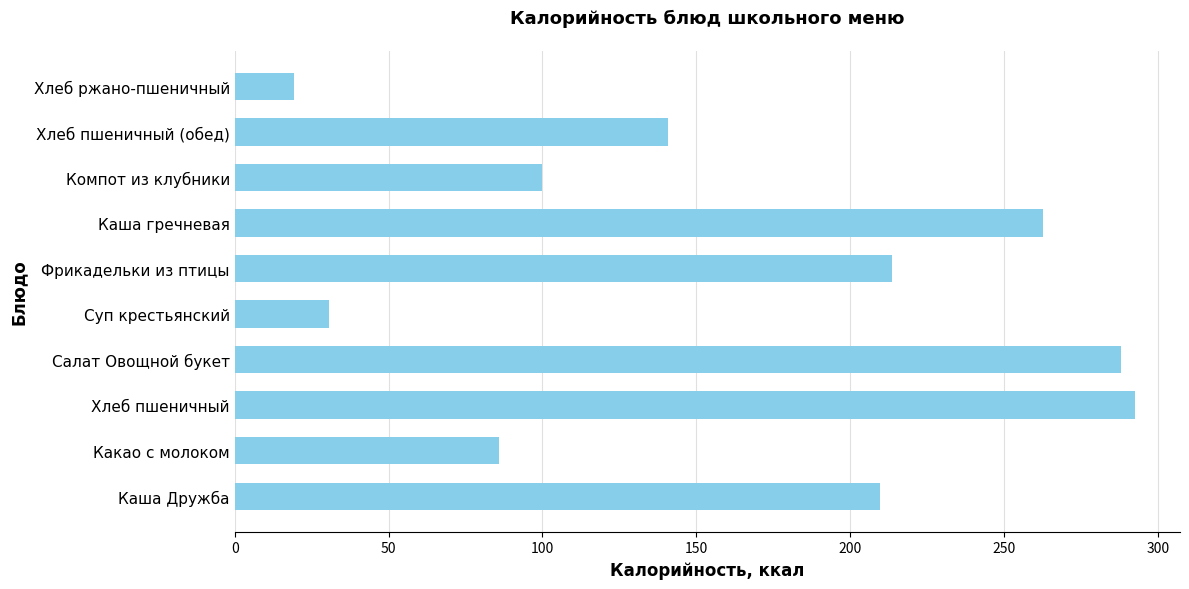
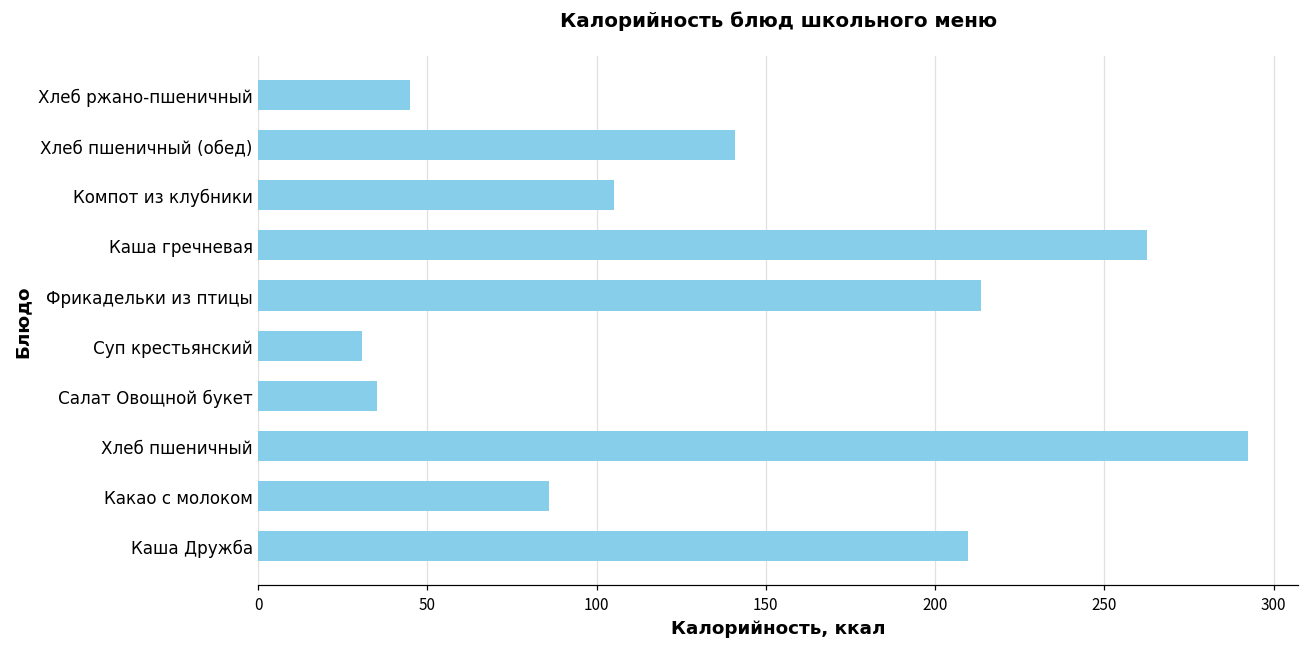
  {
-   "Хлеб ржано-пшеничный": 19,
+   "Хлеб ржано-пшеничный": 45,
    "Хлеб пшеничный (обед)": 141,
-   "Компот из клубники": 100,
+   "Компот из клубники": 105,
    "Каша гречневая": 263,
    "Фрикадельки из птицы": 214,
    "Суп крестьянский": 31,
-   "Салат Овощной букет": 288,
+   "Салат Овощной букет": 35,
    "Хлеб пшеничный": 293,
    "Какао с молоком": 86,
    "Каша Дружба": 210
  }
